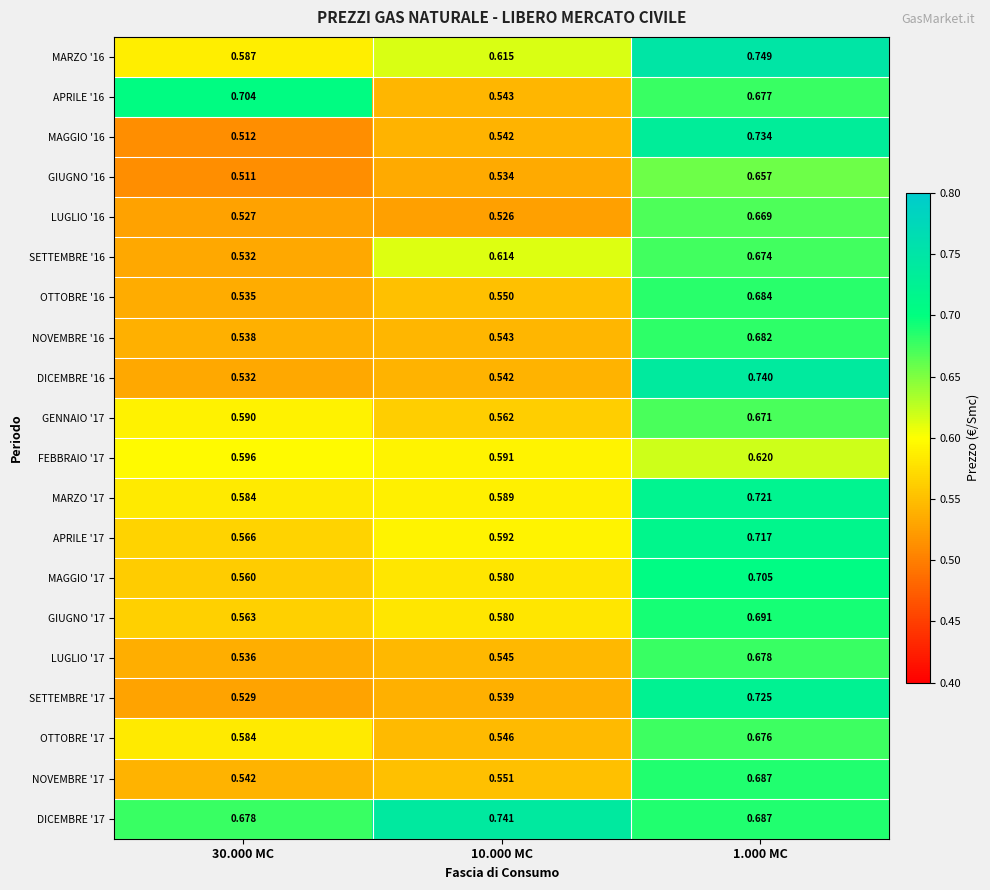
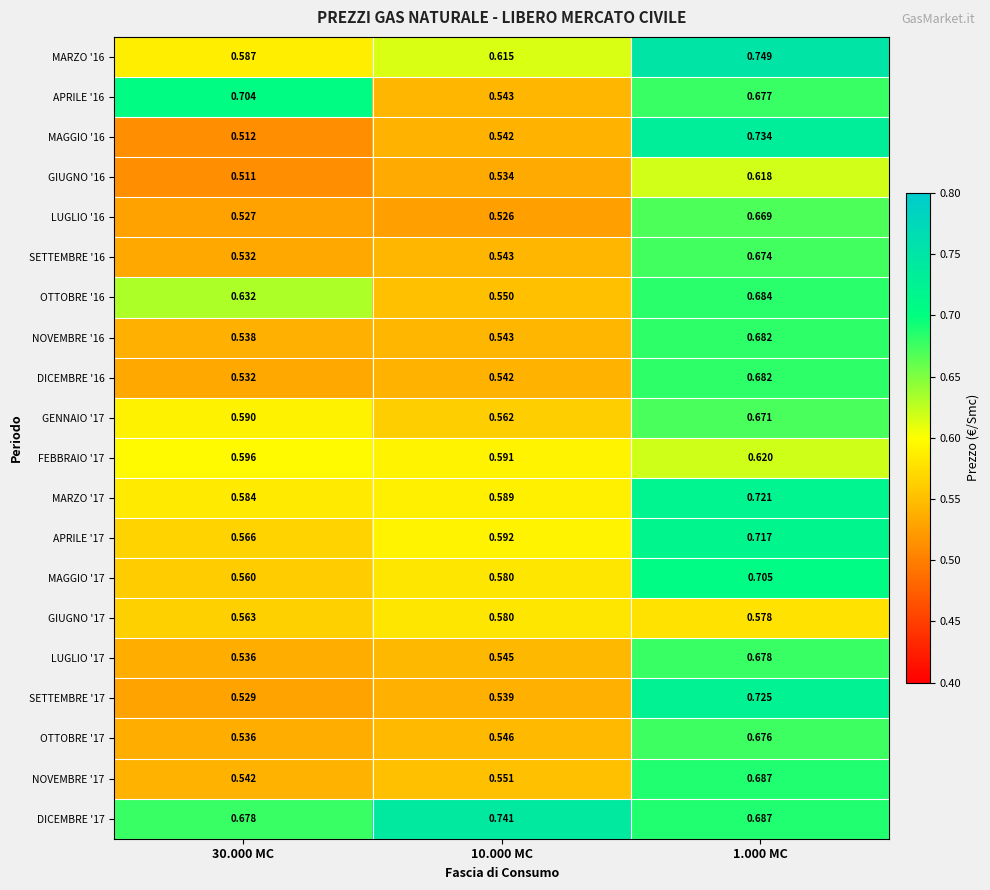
  {
    "MARZO '16": {
      "30.000 MC": 0.587,
      "10.000 MC": 0.615,
      "1.000 MC": 0.749
    },
    "APRILE '16": {
      "30.000 MC": 0.704,
      "10.000 MC": 0.543,
      "1.000 MC": 0.677
    },
    "MAGGIO '16": {
      "30.000 MC": 0.512,
      "10.000 MC": 0.542,
      "1.000 MC": 0.734
    },
    "GIUGNO '16": {
      "30.000 MC": 0.511,
      "10.000 MC": 0.534,
-     "1.000 MC": 0.657
+     "1.000 MC": 0.618
    },
    "LUGLIO '16": {
      "30.000 MC": 0.527,
      "10.000 MC": 0.526,
      "1.000 MC": 0.669
    },
    "SETTEMBRE '16": {
      "30.000 MC": 0.532,
-     "10.000 MC": 0.614,
+     "10.000 MC": 0.543,
      "1.000 MC": 0.674
    },
    "OTTOBRE '16": {
-     "30.000 MC": 0.535,
+     "30.000 MC": 0.632,
      "10.000 MC": 0.550,
      "1.000 MC": 0.684
    },
    "NOVEMBRE '16": {
      "30.000 MC": 0.538,
      "10.000 MC": 0.543,
      "1.000 MC": 0.682
    },
    "DICEMBRE '16": {
      "30.000 MC": 0.532,
      "10.000 MC": 0.542,
-     "1.000 MC": 0.740
+     "1.000 MC": 0.682
    },
    "GENNAIO '17": {
      "30.000 MC": 0.590,
      "10.000 MC": 0.562,
      "1.000 MC": 0.671
    },
    "FEBBRAIO '17": {
      "30.000 MC": 0.596,
      "10.000 MC": 0.591,
      "1.000 MC": 0.620
    },
    "MARZO '17": {
      "30.000 MC": 0.584,
      "10.000 MC": 0.589,
      "1.000 MC": 0.721
    },
    "APRILE '17": {
      "30.000 MC": 0.566,
      "10.000 MC": 0.592,
      "1.000 MC": 0.717
    },
    "MAGGIO '17": {
      "30.000 MC": 0.560,
      "10.000 MC": 0.580,
      "1.000 MC": 0.705
    },
    "GIUGNO '17": {
      "30.000 MC": 0.563,
      "10.000 MC": 0.580,
-     "1.000 MC": 0.691
+     "1.000 MC": 0.578
    },
    "LUGLIO '17": {
      "30.000 MC": 0.536,
      "10.000 MC": 0.545,
      "1.000 MC": 0.678
    },
    "SETTEMBRE '17": {
      "30.000 MC": 0.529,
      "10.000 MC": 0.539,
      "1.000 MC": 0.725
    },
    "OTTOBRE '17": {
-     "30.000 MC": 0.584,
+     "30.000 MC": 0.536,
      "10.000 MC": 0.546,
      "1.000 MC": 0.676
    },
    "NOVEMBRE '17": {
      "30.000 MC": 0.542,
      "10.000 MC": 0.551,
      "1.000 MC": 0.687
    },
    "DICEMBRE '17": {
      "30.000 MC": 0.678,
      "10.000 MC": 0.741,
      "1.000 MC": 0.687
    }
  }
